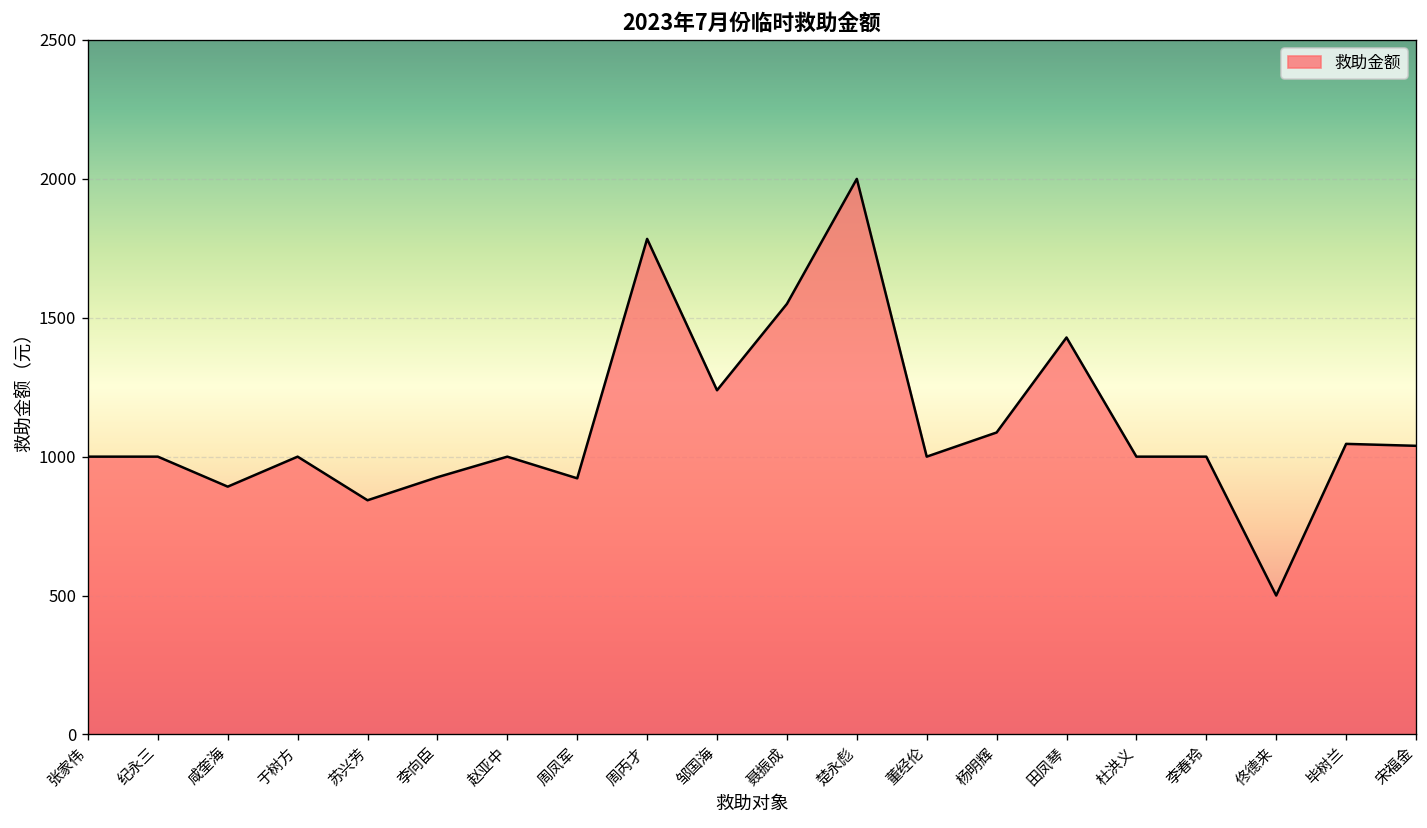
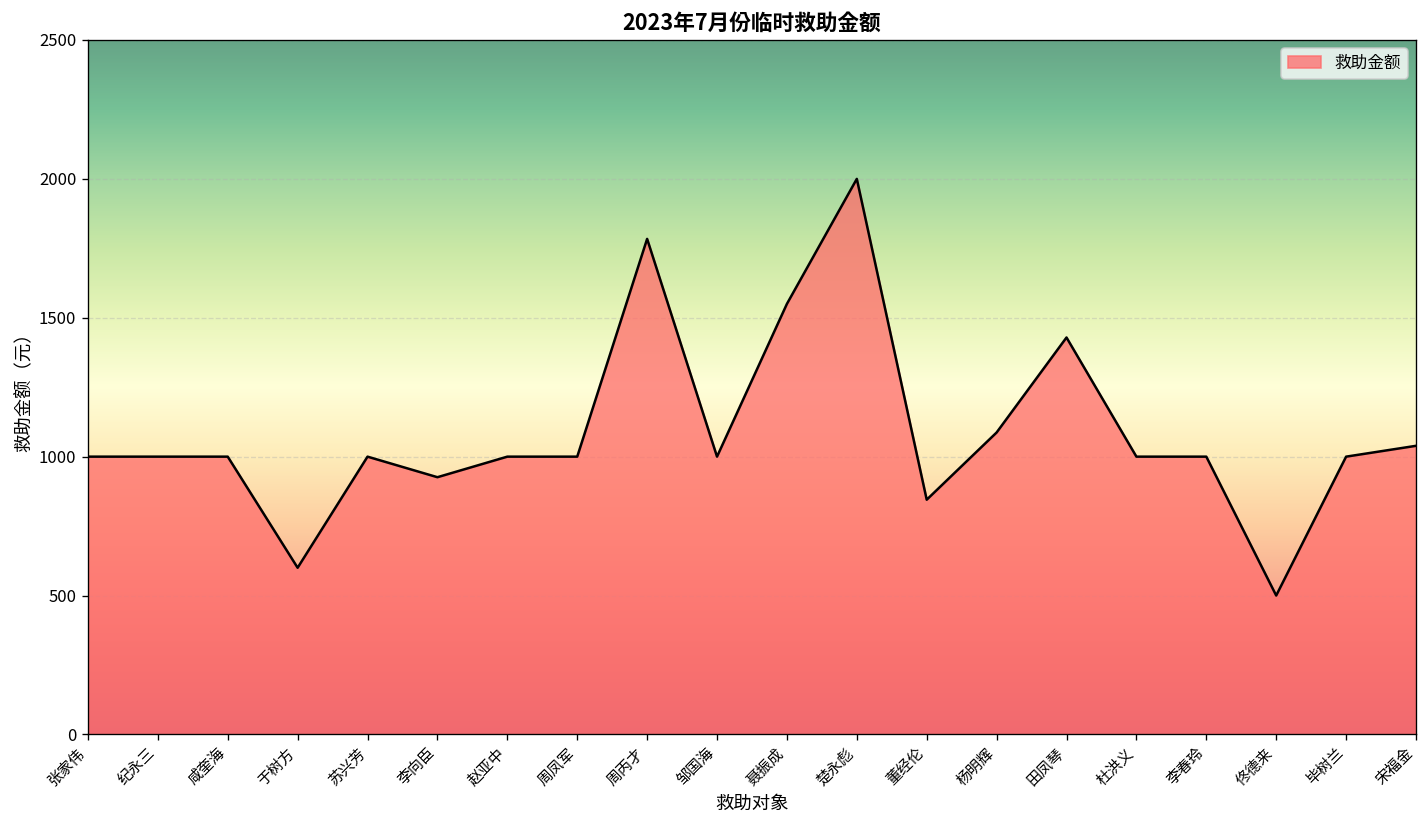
  {
    "张家伟": 1000,
    "纪永三": 1000,
-   "咸奎海": 890,
-   "于树方": 1000,
-   "苏兴芳": 840,
+   "咸奎海": 1000,
+   "于树方": 600,
+   "苏兴芳": 1000,
    "李向臣": 930,
    "赵亚中": 1000,
-   "周凤军": 920,
+   "周凤军": 1000,
    "周丙才": 1780,
-   "邹国海": 1240,
+   "邹国海": 1000,
    "聂振成": 1550,
    "楚永彪": 2000,
-   "董经伦": 1000,
+   "董经伦": 850,
    "杨明辉": 1090,
    "田凤琴": 1430,
    "杜洪义": 1000,
    "李春玲": 1000,
    "佟德来": 500,
-   "毕树兰": 1050,
+   "毕树兰": 1000,
    "宋福金": 1040
  }
